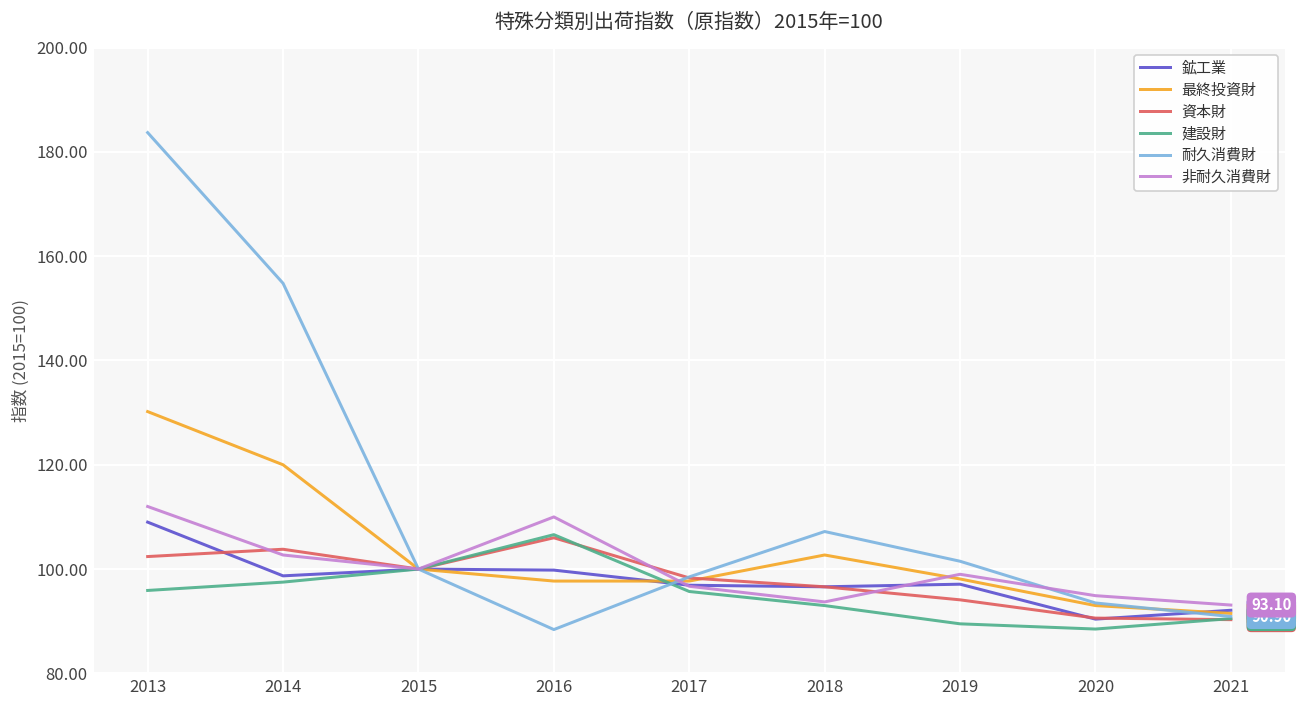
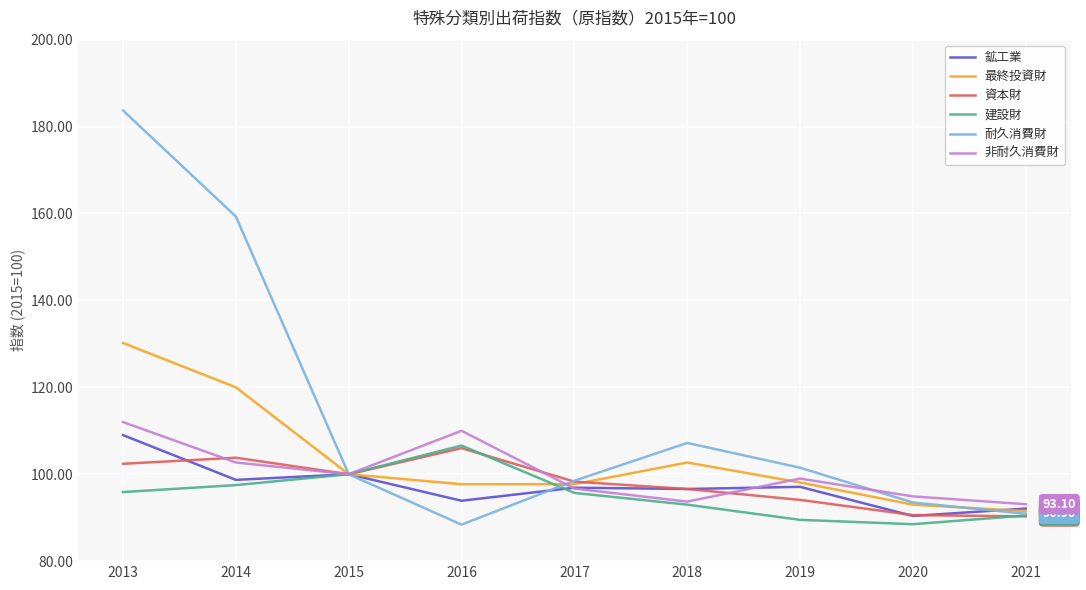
  {
    "鉱工業": {
      "2013": 109,
      "2014": 99,
-     "2016": 100,
+     "2016": 94,
      "2019": 97
    },
    "最終投資財": {
      "2013": 130,
      "2014": 120,
      "2016": 98,
      "2017": 98,
      "2018": 103,
      "2019": 98
    },
    "資本財": {
      "2013": 102,
      "2014": 104,
      "2016": 106,
      "2019": 94
    },
    "建設財": {
      "2013": 96,
      "2014": 98,
      "2016": 107,
      "2017": 96,
      "2018": 93,
      "2019": 90,
      "2020": 89
    },
    "耐久消費財": {
      "2013": 184,
-     "2014": 155,
+     "2014": 159,
      "2016": 88,
      "2018": 107,
      "2019": 102
    },
    "非耐久消費財": {
      "2013": 112,
      "2014": 103,
      "2016": 110,
      "2018": 94,
      "2019": 99,
      "2020": 95
    }
  }
